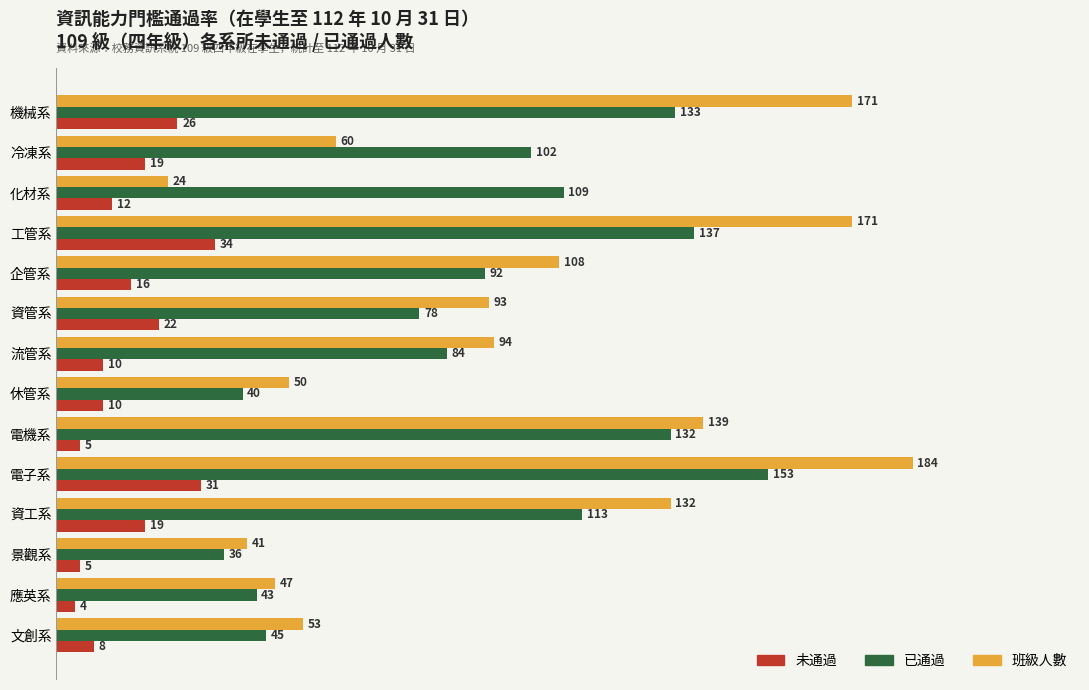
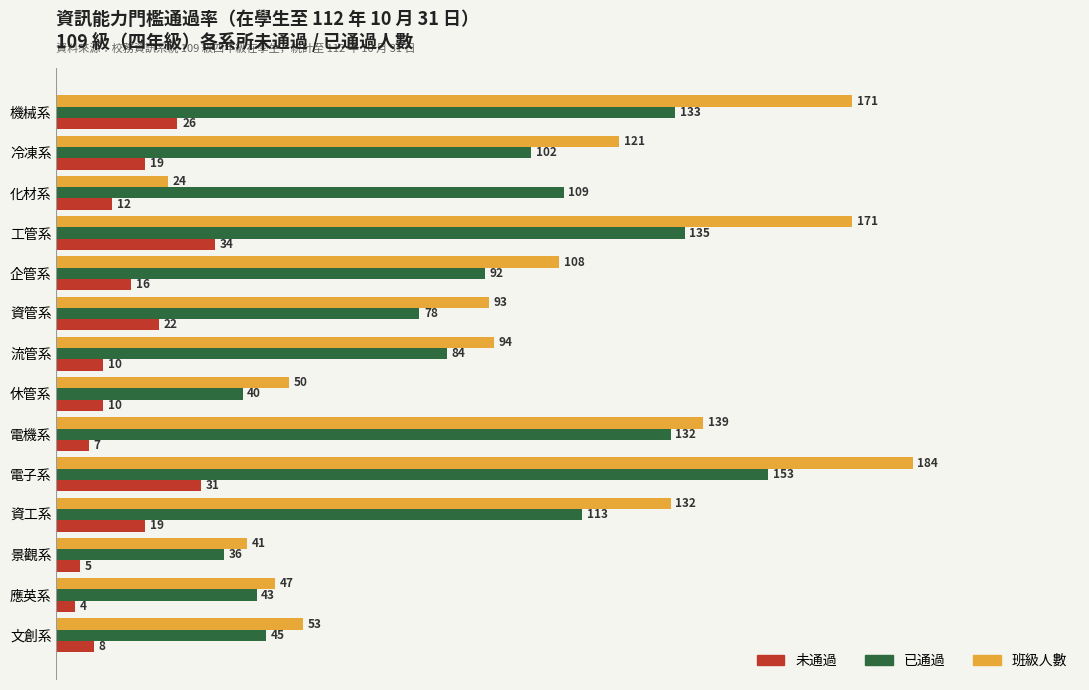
  {
    "未通過": {
      "機械系": 26,
      "冷凍系": 19,
      "化材系": 12,
      "工管系": 34,
      "企管系": 16,
      "資管系": 22,
      "流管系": 10,
      "休管系": 10,
-     "電機系": 5,
+     "電機系": 7,
      "電子系": 31,
      "資工系": 19,
      "景觀系": 5,
      "應英系": 4,
      "文創系": 8
    },
    "已通過": {
      "機械系": 133,
      "冷凍系": 102,
      "化材系": 109,
-     "工管系": 137,
+     "工管系": 135,
      "企管系": 92,
      "資管系": 78,
      "流管系": 84,
      "休管系": 40,
      "電機系": 132,
      "電子系": 153,
      "資工系": 113,
      "景觀系": 36,
      "應英系": 43,
      "文創系": 45
    },
    "班級人數": {
      "機械系": 171,
-     "冷凍系": 60,
+     "冷凍系": 121,
      "化材系": 24,
      "工管系": 171,
      "企管系": 108,
      "資管系": 93,
      "流管系": 94,
      "休管系": 50,
      "電機系": 139,
      "電子系": 184,
      "資工系": 132,
      "景觀系": 41,
      "應英系": 47,
      "文創系": 53
    }
  }
